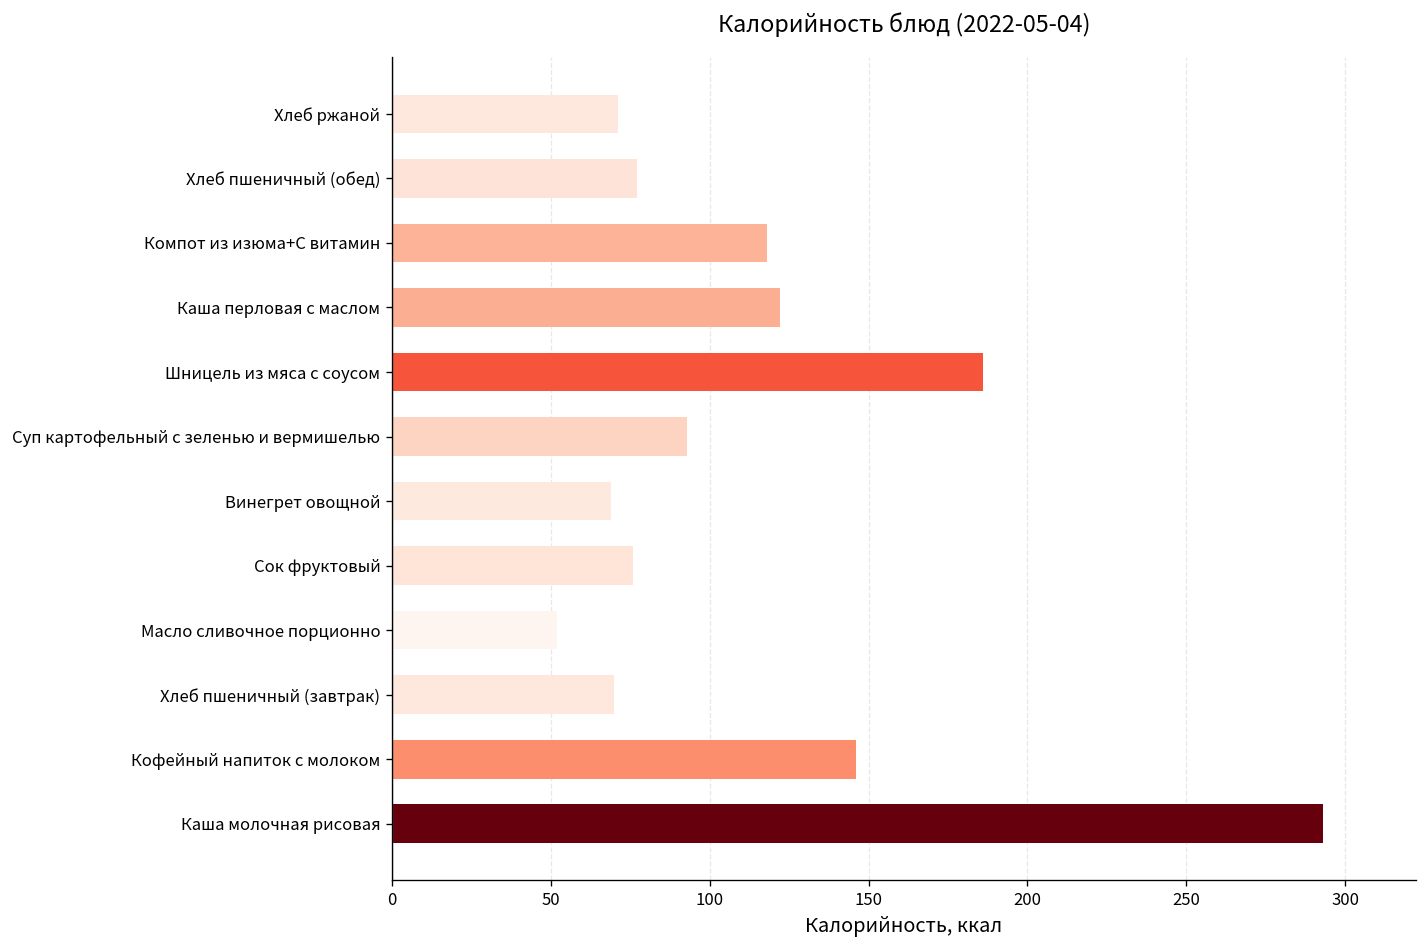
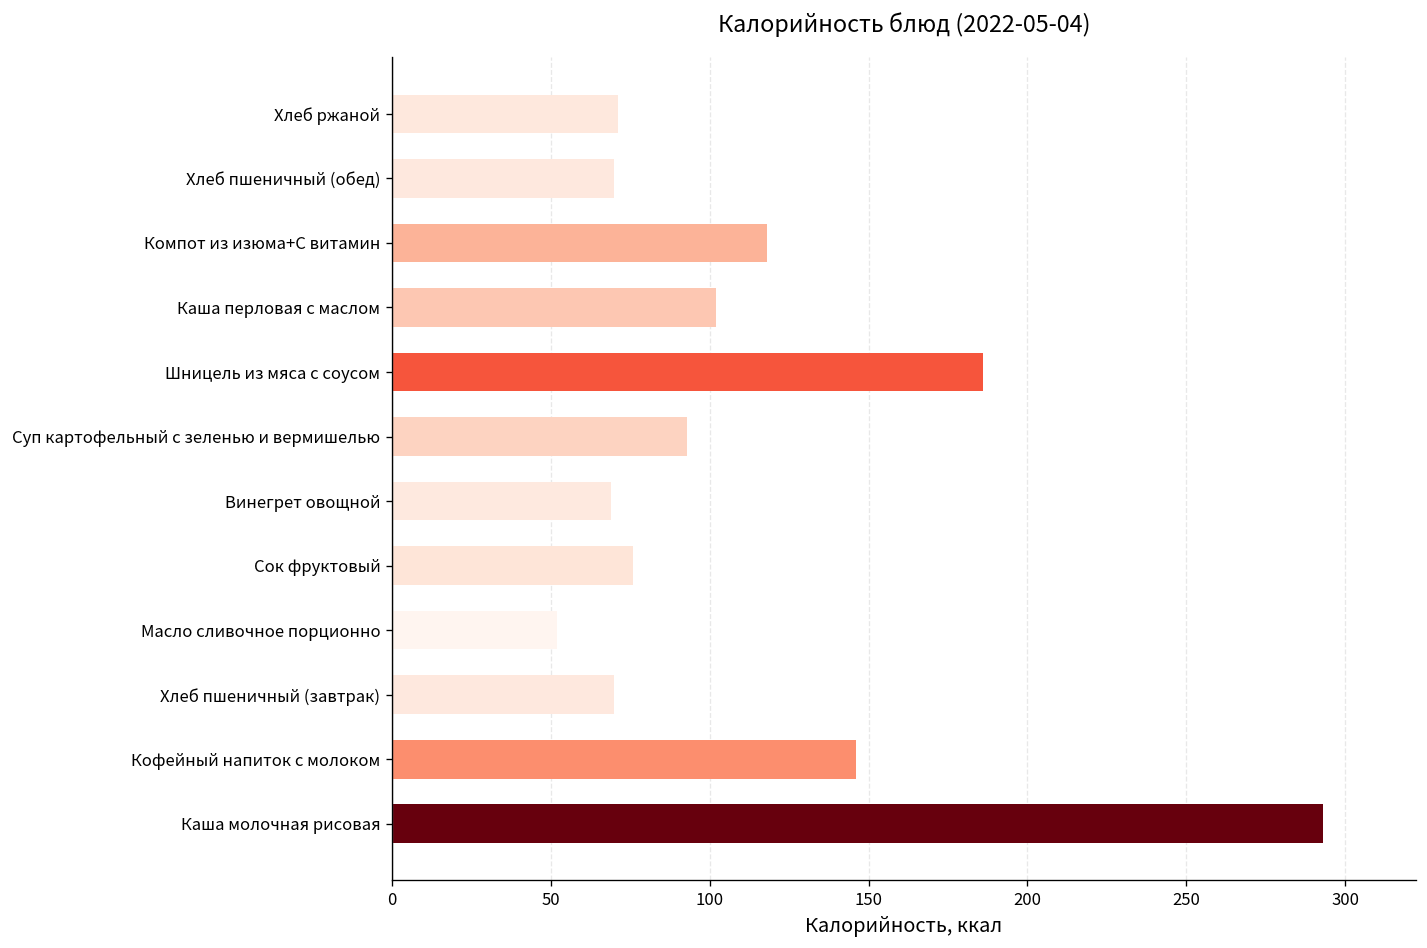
  {
    "Хлеб ржаной": 71,
-   "Хлеб пшеничный (обед)": 77,
+   "Хлеб пшеничный (обед)": 70,
    "Компот из изюма+С витамин": 118,
-   "Каша перловая с маслом": 122,
+   "Каша перловая с маслом": 102,
    "Шницель из мяса с соусом": 186,
    "Суп картофельный с зеленью и вермишелью": 93,
    "Винегрет овощной": 69,
    "Сок фруктовый": 76,
    "Масло сливочное порционно": 52,
    "Хлеб пшеничный (завтрак)": 70,
    "Кофейный напиток с молоком": 146,
    "Каша молочная рисовая": 293
  }
